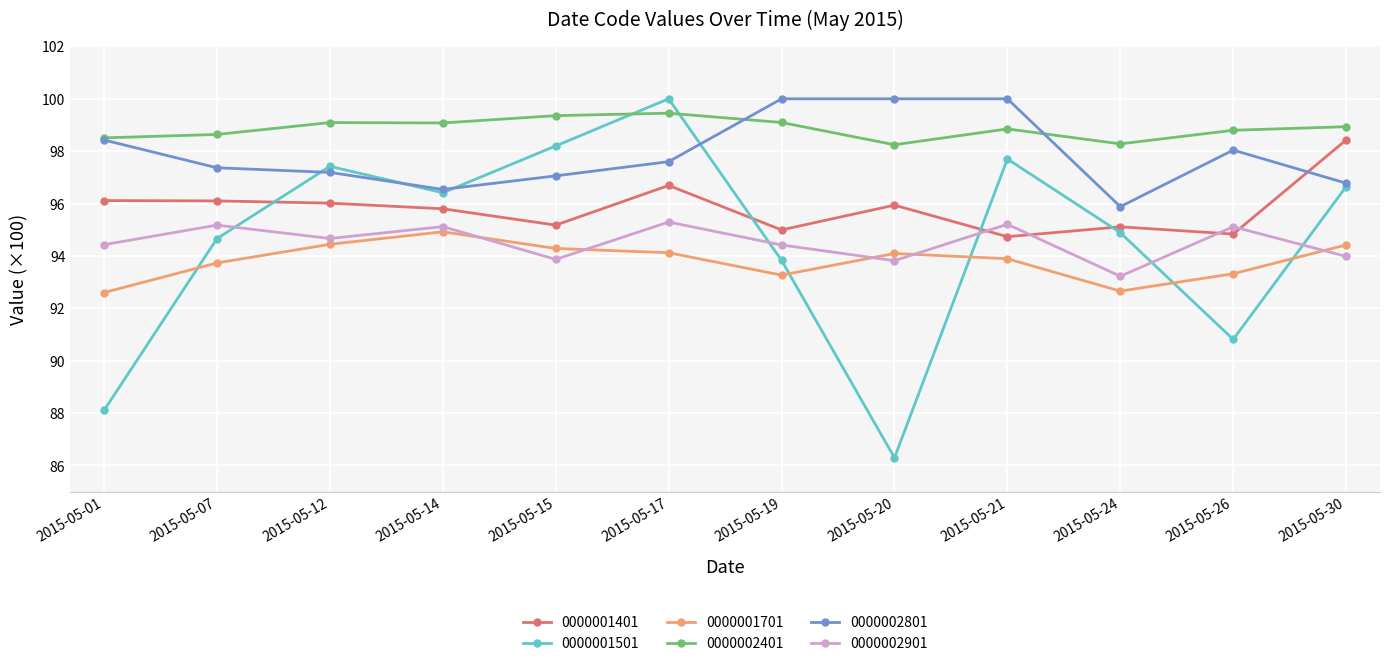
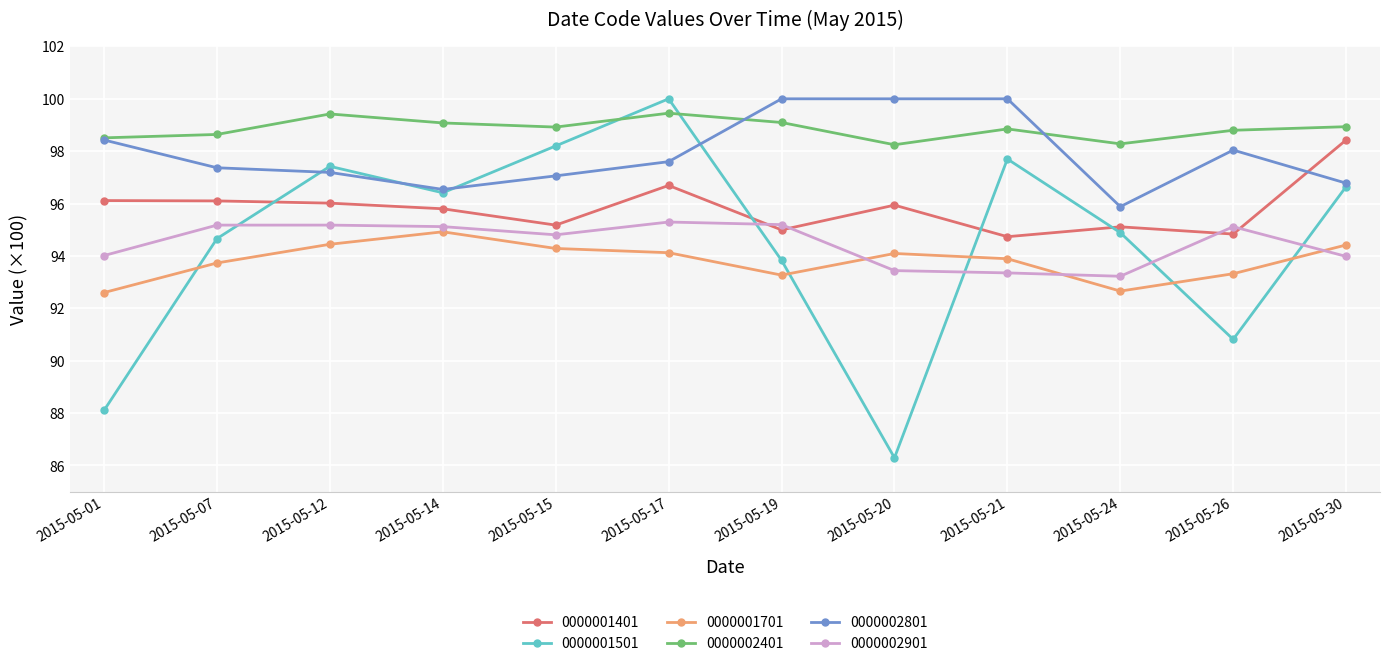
  {
    "0000002401": {
      "2015-05-07": 98.6,
-     "2015-05-12": 99.1,
+     "2015-05-12": 99.4,
      "2015-05-14": 99.1,
-     "2015-05-15": 99.4,
+     "2015-05-15": 98.9,
      "2015-05-17": 99.5,
      "2015-05-19": 99.1,
      "2015-05-20": 98.2,
      "2015-05-21": 98.9,
      "2015-05-24": 98.3,
      "2015-05-26": 98.8,
      "2015-05-30": 98.9
    },
    "0000002901": {
-     "2015-05-01": 94.4,
+     "2015-05-01": 94.0,
      "2015-05-07": 95.2,
-     "2015-05-12": 94.7,
+     "2015-05-12": 95.2,
      "2015-05-14": 95.1,
-     "2015-05-15": 93.9,
+     "2015-05-15": 94.8,
      "2015-05-17": 95.3,
-     "2015-05-19": 94.4,
-     "2015-05-20": 93.8,
-     "2015-05-21": 95.2,
+     "2015-05-19": 95.2,
+     "2015-05-20": 93.4,
+     "2015-05-21": 93.4,
      "2015-05-24": 93.2,
      "2015-05-26": 95.1,
      "2015-05-30": 94.0
    }
  }
